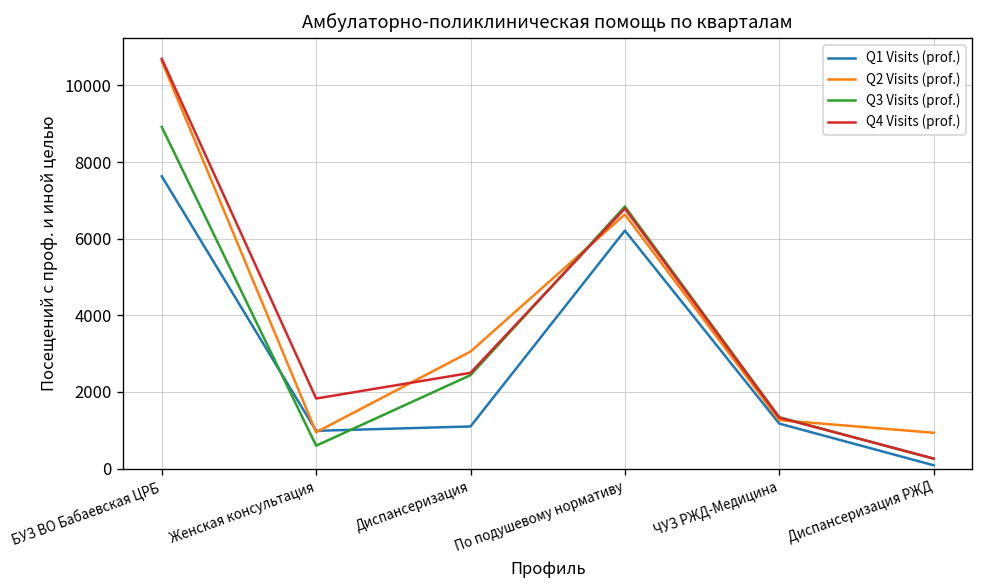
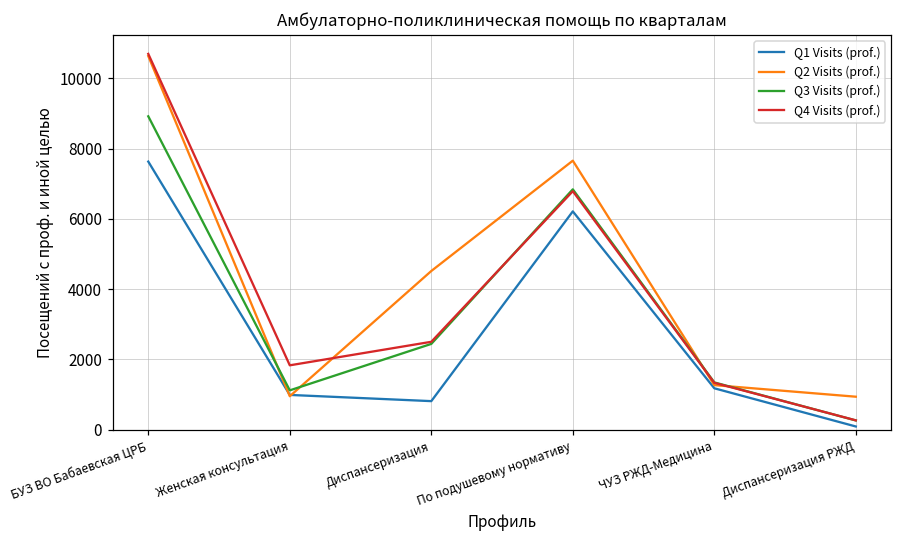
  {
    "Q1 Visits (prof.)": {
      "БУЗ ВО Бабаевская ЦРБ": 7600,
-     "Диспансеризация": 1100,
+     "Диспансеризация": 800,
      "По подушевому нормативу": 6200,
      "ЧУЗ РЖД-Медицина": 1200,
      "Диспансеризация РЖД": 100
    },
    "Q2 Visits (prof.)": {
-     "Диспансеризация": 3100,
-     "По подушевому нормативу": 6600,
+     "Диспансеризация": 4500,
+     "По подушевому нормативу": 7700,
      "Диспансеризация РЖД": 900
    },
    "Q3 Visits (prof.)": {
      "БУЗ ВО Бабаевская ЦРБ": 8900,
-     "Женская консультация": 600
+     "Женская консультация": 1100
    },
    "Q4 Visits (prof.)": {
      "Женская консультация": 1800
    }
  }
